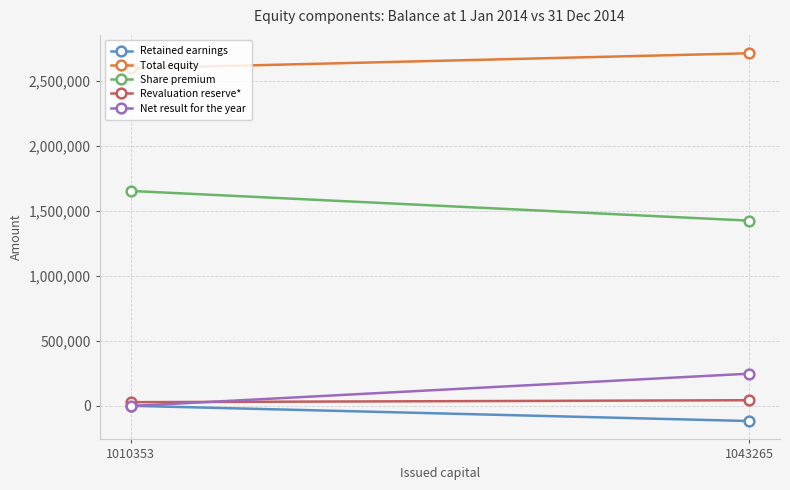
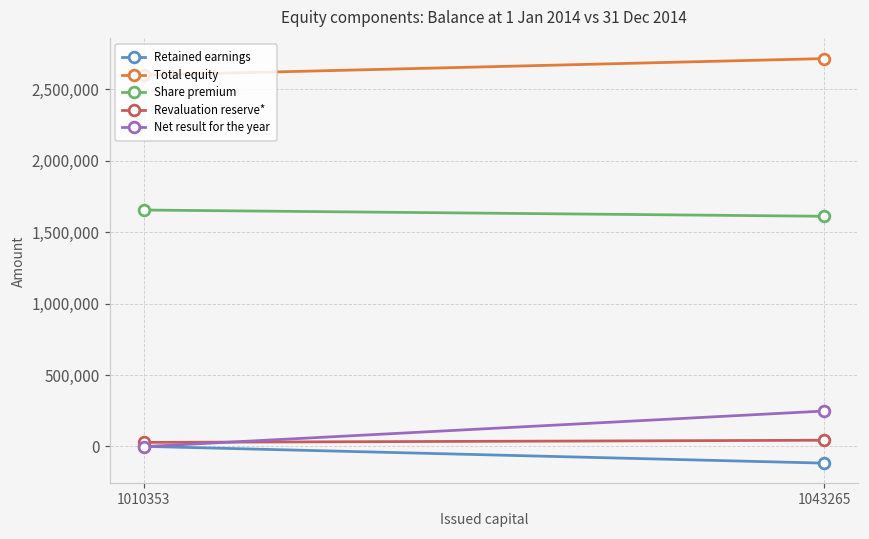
  {
    "Retained earnings": {
      "1043265": "-120,000"
    },
    "Share premium": {
      "1010353": "1,660,000",
-     "1043265": "1,430,000"
+     "1043265": "1,610,000"
    },
    "Net result for the year": {
      "1043265": "250,000"
    }
  }
